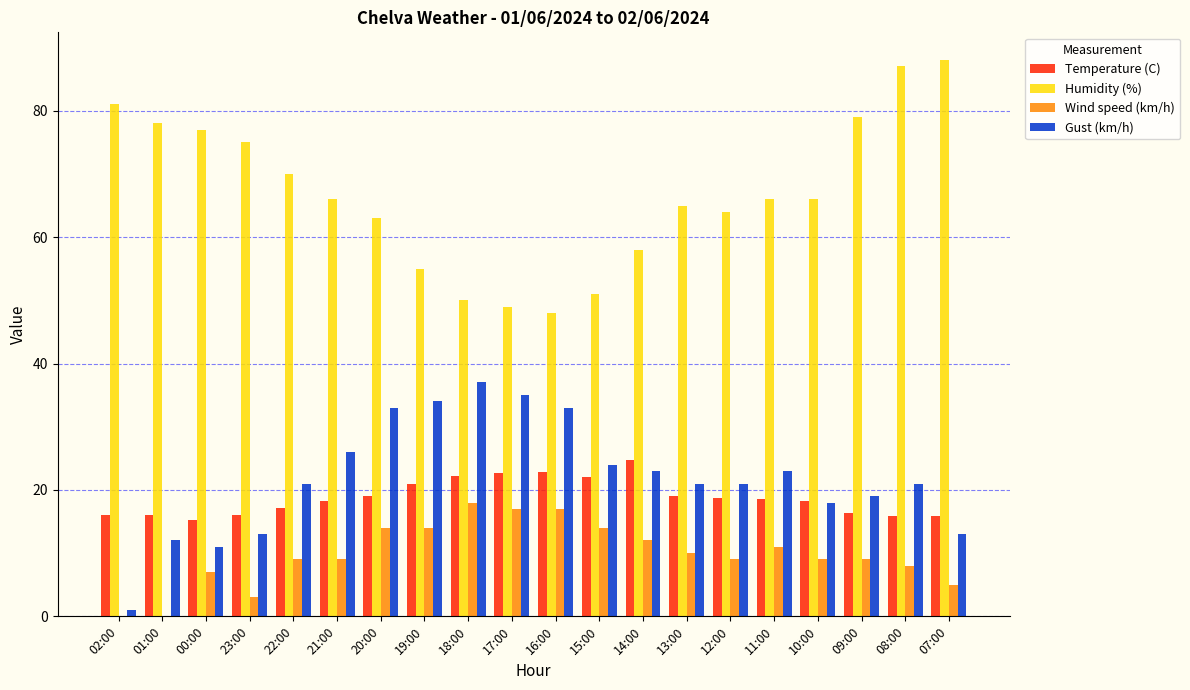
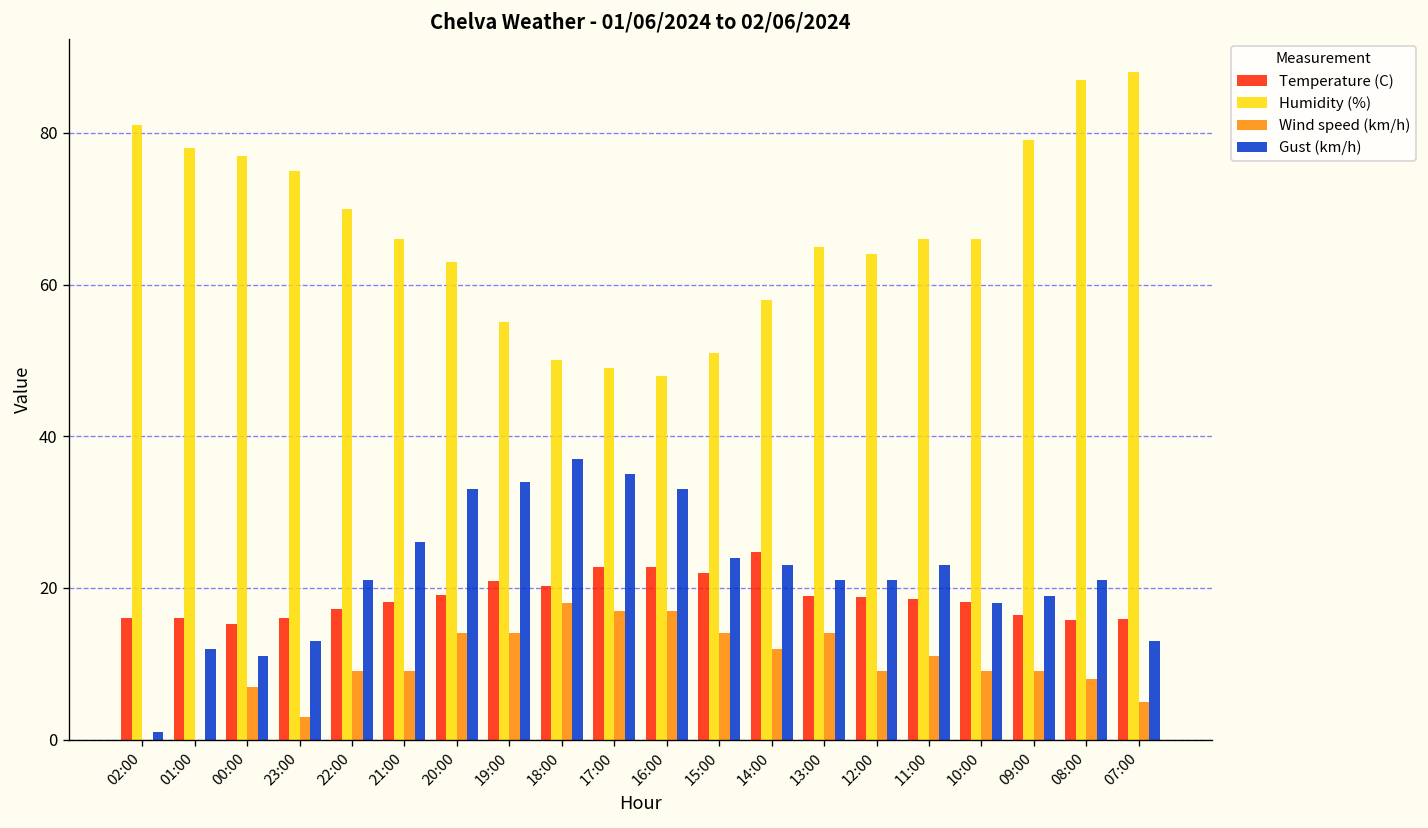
  {
    "Temperature (C)": {
      "02:00": 16,
      "01:00": 16,
      "00:00": 15,
      "23:00": 16,
      "22:00": 17,
      "21:00": 18,
      "20:00": 19,
      "19:00": 21,
-     "18:00": 22,
+     "18:00": 20,
      "17:00": 23,
      "16:00": 23,
      "15:00": 22,
      "14:00": 25,
      "13:00": 19,
      "12:00": 19,
      "11:00": 19,
      "10:00": 18,
      "09:00": 16,
      "08:00": 16,
      "07:00": 16
    },
    "Humidity (%)": {
      "02:00": 81,
      "01:00": 78,
      "00:00": 77,
      "23:00": 75,
      "22:00": 70,
      "21:00": 66,
      "20:00": 63,
      "19:00": 55,
      "18:00": 50,
      "17:00": 49,
      "16:00": 48,
      "15:00": 51,
      "14:00": 58,
      "13:00": 65,
      "12:00": 64,
      "11:00": 66,
      "10:00": 66,
      "09:00": 79,
      "08:00": 87,
      "07:00": 88
    },
    "Wind speed (km/h)": {
      "02:00": 0,
      "01:00": 0,
      "00:00": 7,
      "23:00": 3,
      "22:00": 9,
      "21:00": 9,
      "20:00": 14,
      "19:00": 14,
      "18:00": 18,
      "17:00": 17,
      "16:00": 17,
      "15:00": 14,
      "14:00": 12,
-     "13:00": 10,
+     "13:00": 14,
      "12:00": 9,
      "11:00": 11,
      "10:00": 9,
      "09:00": 9,
      "08:00": 8,
      "07:00": 5
    },
    "Gust (km/h)": {
      "02:00": 1,
      "01:00": 12,
      "00:00": 11,
      "23:00": 13,
      "22:00": 21,
      "21:00": 26,
      "20:00": 33,
      "19:00": 34,
      "18:00": 37,
      "17:00": 35,
      "16:00": 33,
      "15:00": 24,
      "14:00": 23,
      "13:00": 21,
      "12:00": 21,
      "11:00": 23,
      "10:00": 18,
      "09:00": 19,
      "08:00": 21,
      "07:00": 13
    }
  }
